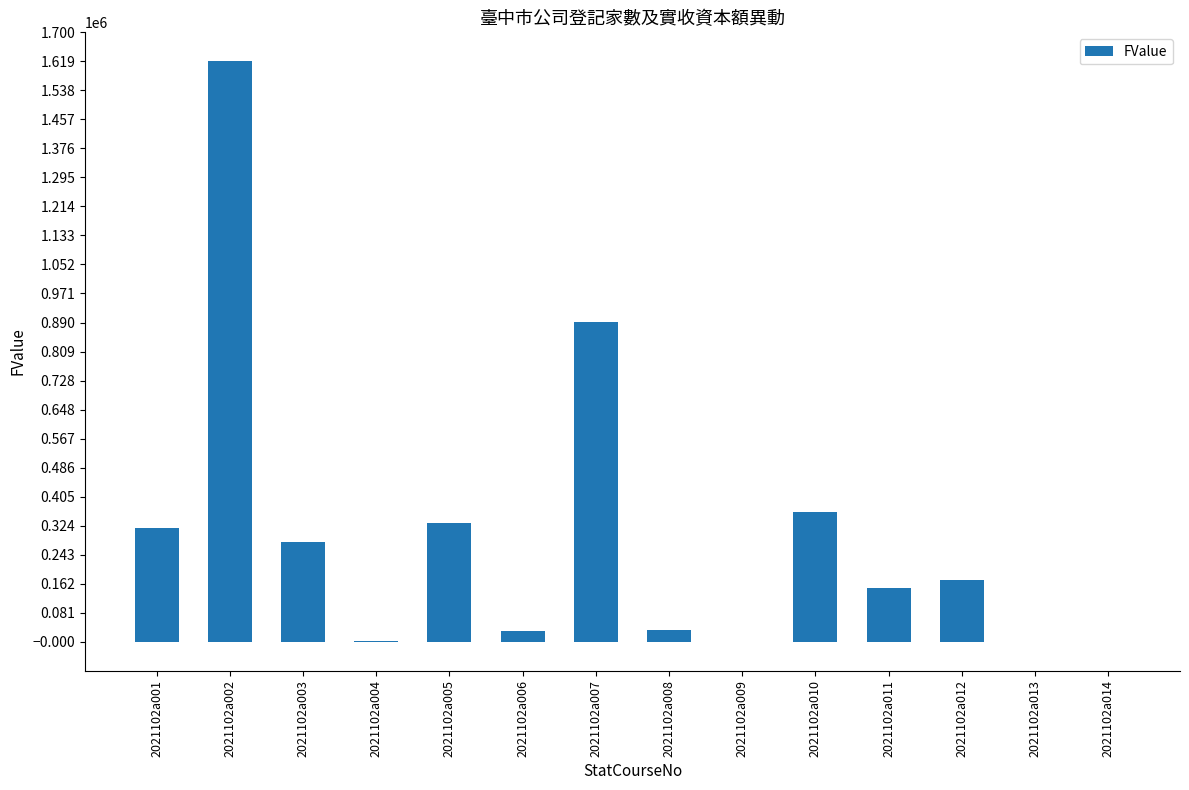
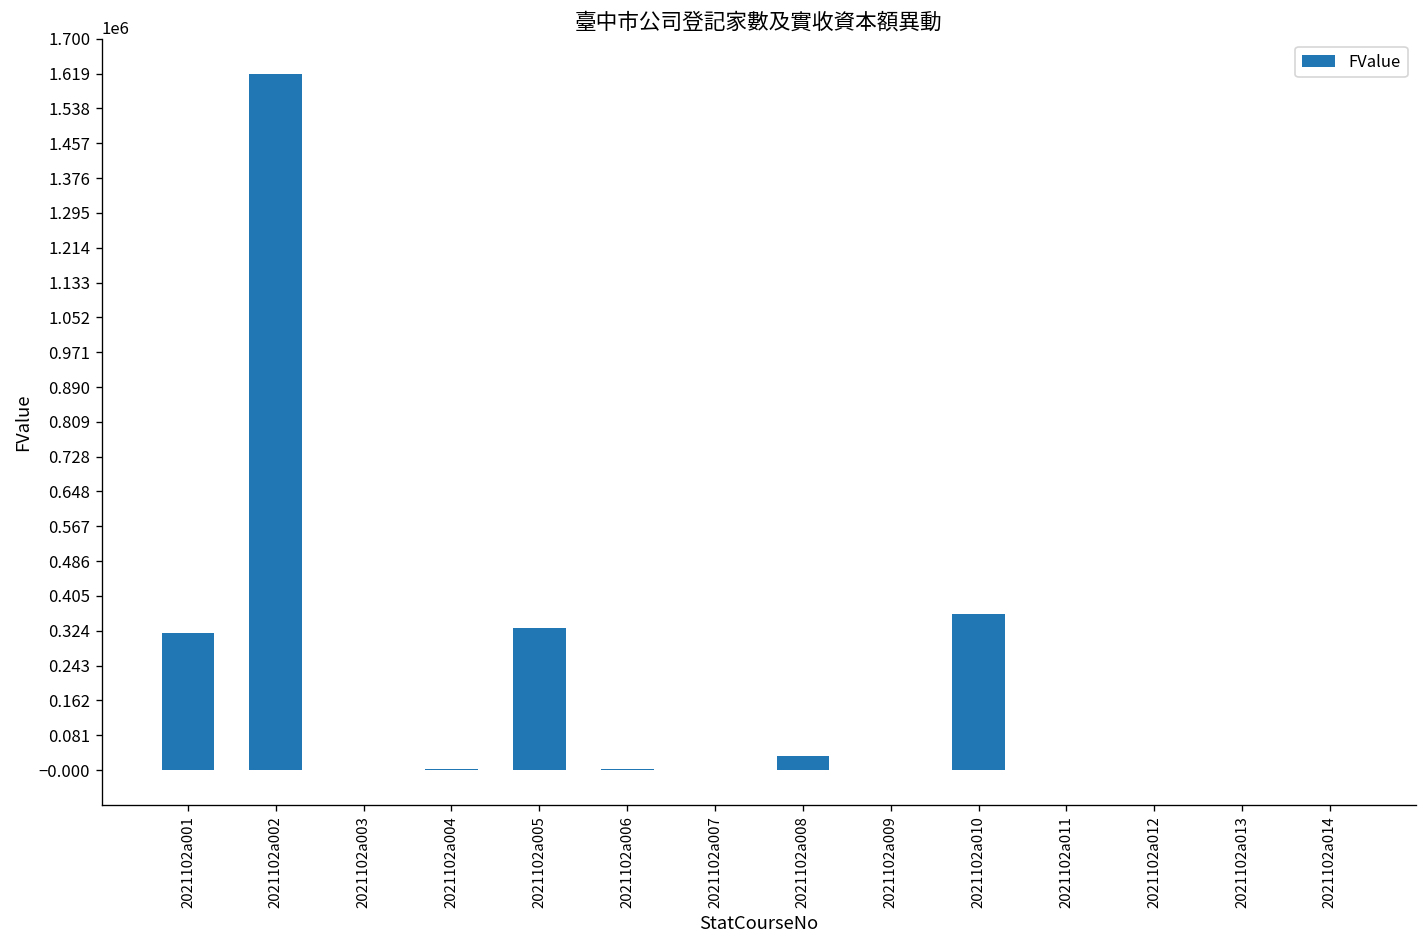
  {
    "2021102a001": 320000,
    "2021102a002": 1620000,
-   "2021102a003": 280000,
+   "2021102a003": 0,
    "2021102a005": 330000,
-   "2021102a006": 30000,
-   "2021102a007": 890000,
+   "2021102a006": 0,
+   "2021102a007": 0,
    "2021102a008": 30000,
    "2021102a010": 360000,
-   "2021102a011": 150000,
-   "2021102a012": 170000
+   "2021102a011": 0,
+   "2021102a012": 0
  }
